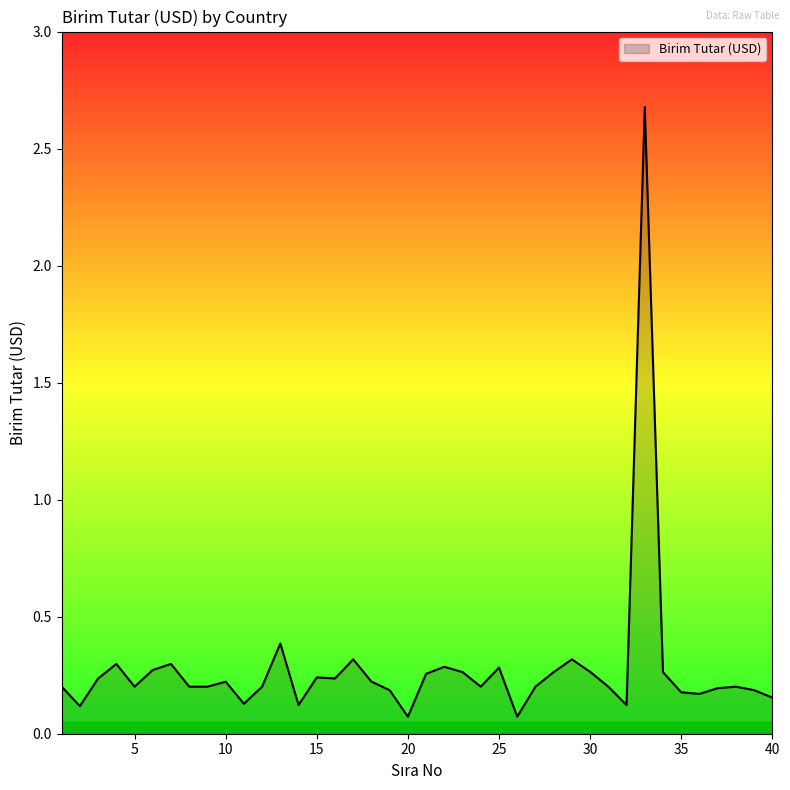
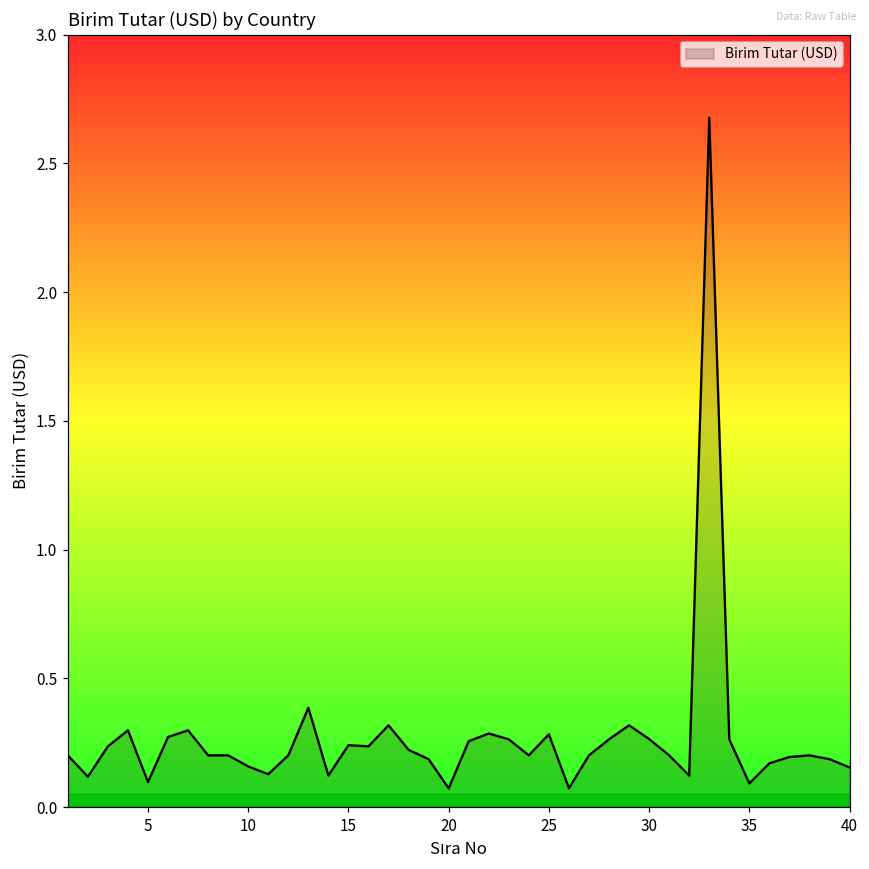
  {
-   "5": 0.20,
-   "10": 0.22,
+   "5": 0.10,
+   "10": 0.16,
    "15": 0.24,
    "20": 0.07,
    "25": 0.28,
    "30": 0.26,
-   "35": 0.18,
+   "35": 0.09,
    "40": 0.15
  }
